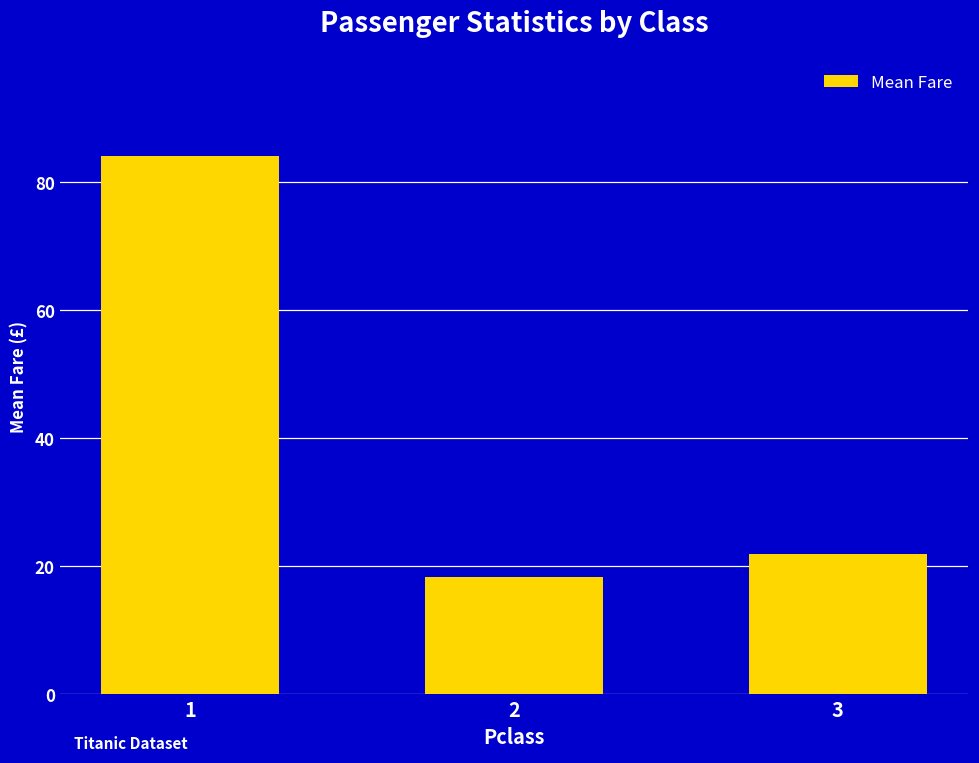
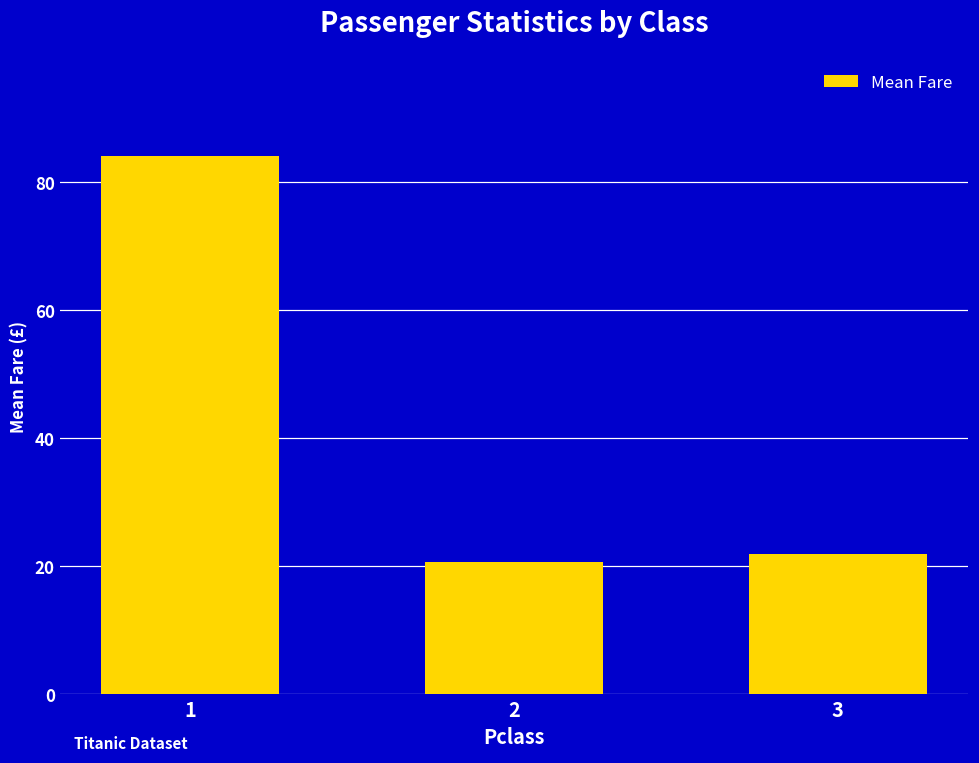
  {
    "1": 84,
-   "2": 18,
+   "2": 21,
    "3": 22
  }
